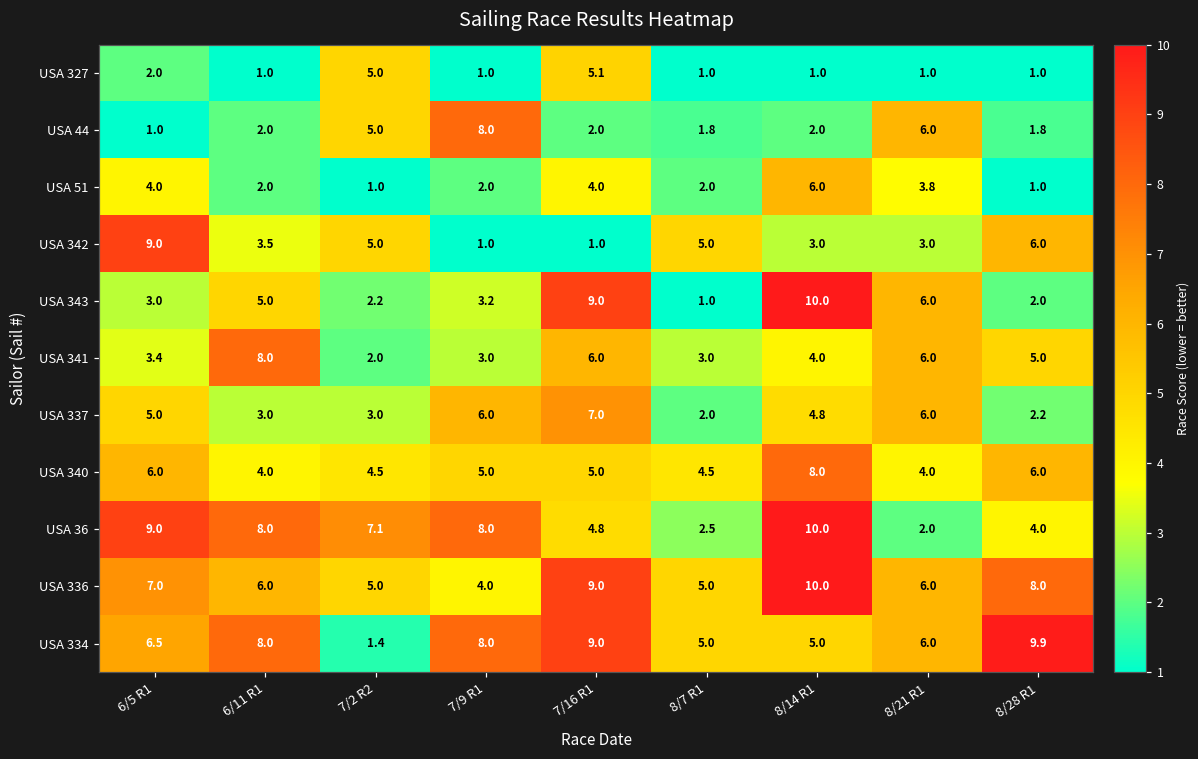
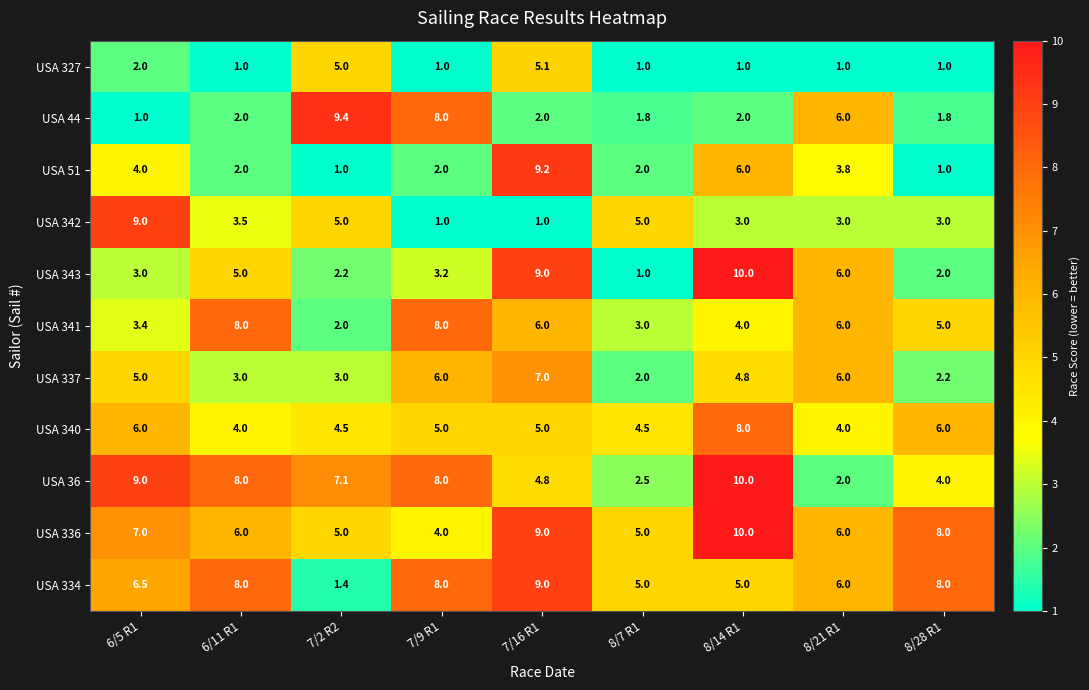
  {
    "USA 327": {
      "6/5 R1": 2.0,
      "6/11 R1": 1.0,
      "7/2 R2": 5.0,
      "7/9 R1": 1.0,
      "7/16 R1": 5.1,
      "8/7 R1": 1.0,
      "8/14 R1": 1.0,
      "8/21 R1": 1.0,
      "8/28 R1": 1.0
    },
    "USA 44": {
      "6/5 R1": 1.0,
      "6/11 R1": 2.0,
-     "7/2 R2": 5.0,
+     "7/2 R2": 9.4,
      "7/9 R1": 8.0,
      "7/16 R1": 2.0,
      "8/7 R1": 1.8,
      "8/14 R1": 2.0,
      "8/21 R1": 6.0,
      "8/28 R1": 1.8
    },
    "USA 51": {
      "6/5 R1": 4.0,
      "6/11 R1": 2.0,
      "7/2 R2": 1.0,
      "7/9 R1": 2.0,
-     "7/16 R1": 4.0,
+     "7/16 R1": 9.2,
      "8/7 R1": 2.0,
      "8/14 R1": 6.0,
      "8/21 R1": 3.8,
      "8/28 R1": 1.0
    },
    "USA 342": {
      "6/5 R1": 9.0,
      "6/11 R1": 3.5,
      "7/2 R2": 5.0,
      "7/9 R1": 1.0,
      "7/16 R1": 1.0,
      "8/7 R1": 5.0,
      "8/14 R1": 3.0,
      "8/21 R1": 3.0,
-     "8/28 R1": 6.0
+     "8/28 R1": 3.0
    },
    "USA 343": {
      "6/5 R1": 3.0,
      "6/11 R1": 5.0,
      "7/2 R2": 2.2,
      "7/9 R1": 3.2,
      "7/16 R1": 9.0,
      "8/7 R1": 1.0,
      "8/14 R1": 10.0,
      "8/21 R1": 6.0,
      "8/28 R1": 2.0
    },
    "USA 341": {
      "6/5 R1": 3.4,
      "6/11 R1": 8.0,
      "7/2 R2": 2.0,
-     "7/9 R1": 3.0,
+     "7/9 R1": 8.0,
      "7/16 R1": 6.0,
      "8/7 R1": 3.0,
      "8/14 R1": 4.0,
      "8/21 R1": 6.0,
      "8/28 R1": 5.0
    },
    "USA 337": {
      "6/5 R1": 5.0,
      "6/11 R1": 3.0,
      "7/2 R2": 3.0,
      "7/9 R1": 6.0,
      "7/16 R1": 7.0,
      "8/7 R1": 2.0,
      "8/14 R1": 4.8,
      "8/21 R1": 6.0,
      "8/28 R1": 2.2
    },
    "USA 340": {
      "6/5 R1": 6.0,
      "6/11 R1": 4.0,
      "7/2 R2": 4.5,
      "7/9 R1": 5.0,
      "7/16 R1": 5.0,
      "8/7 R1": 4.5,
      "8/14 R1": 8.0,
      "8/21 R1": 4.0,
      "8/28 R1": 6.0
    },
    "USA 36": {
      "6/5 R1": 9.0,
      "6/11 R1": 8.0,
      "7/2 R2": 7.1,
      "7/9 R1": 8.0,
      "7/16 R1": 4.8,
      "8/7 R1": 2.5,
      "8/14 R1": 10.0,
      "8/21 R1": 2.0,
      "8/28 R1": 4.0
    },
    "USA 336": {
      "6/5 R1": 7.0,
      "6/11 R1": 6.0,
      "7/2 R2": 5.0,
      "7/9 R1": 4.0,
      "7/16 R1": 9.0,
      "8/7 R1": 5.0,
      "8/14 R1": 10.0,
      "8/21 R1": 6.0,
      "8/28 R1": 8.0
    },
    "USA 334": {
      "6/5 R1": 6.5,
      "6/11 R1": 8.0,
      "7/2 R2": 1.4,
      "7/9 R1": 8.0,
      "7/16 R1": 9.0,
      "8/7 R1": 5.0,
      "8/14 R1": 5.0,
      "8/21 R1": 6.0,
-     "8/28 R1": 9.9
+     "8/28 R1": 8.0
    }
  }
